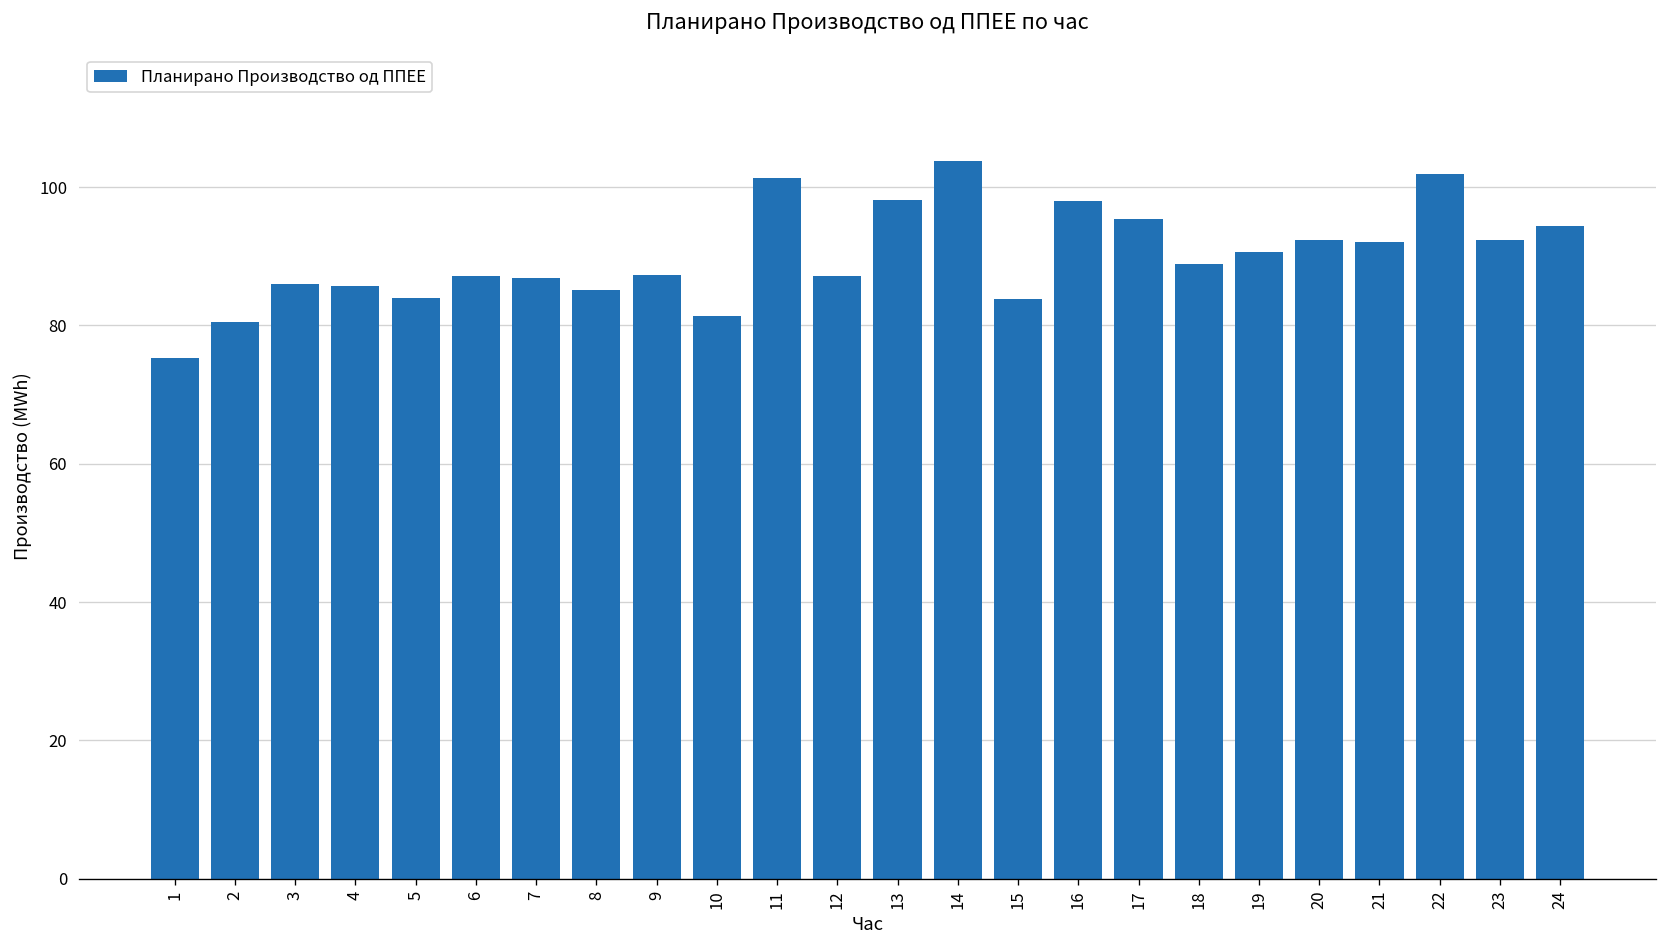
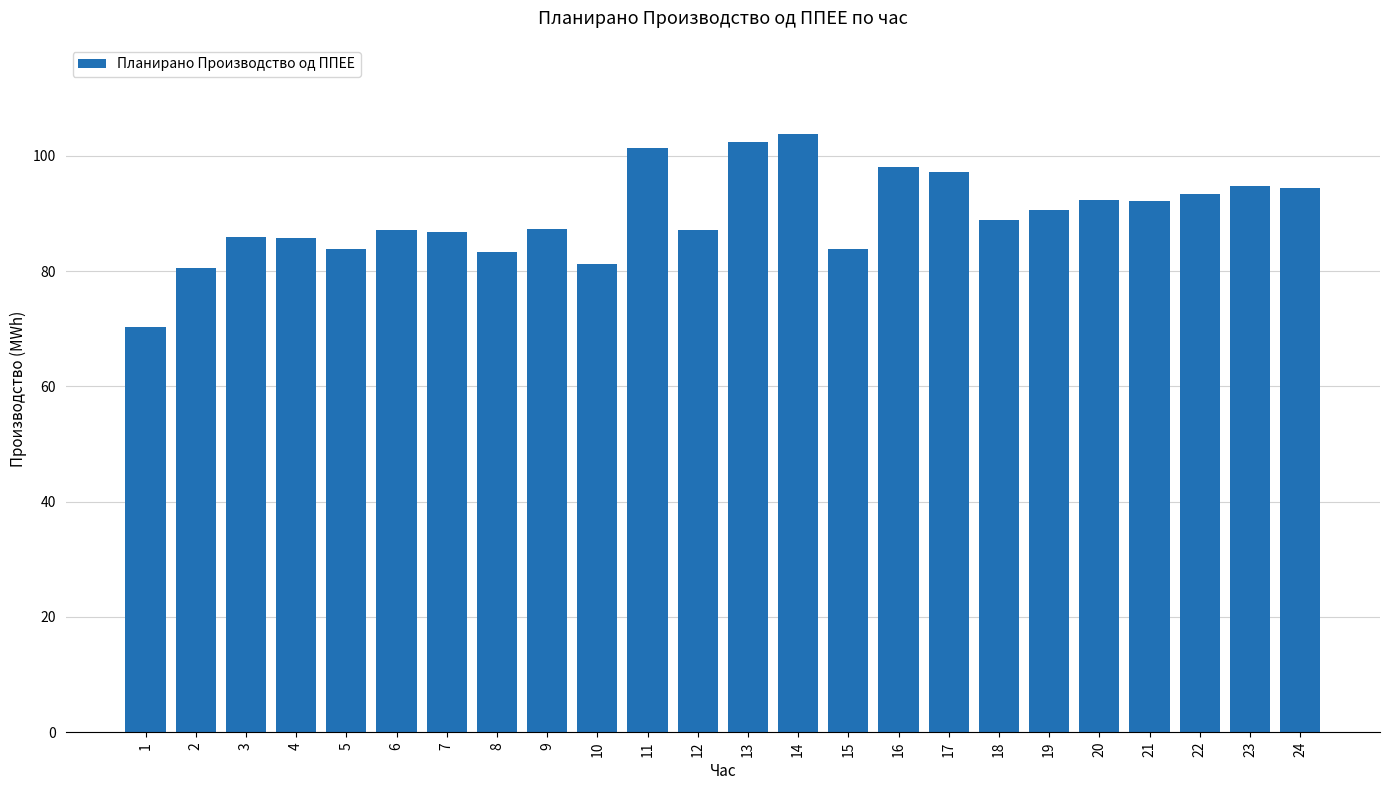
  {
-   "1": 75,
+   "1": 70,
    "2": 81,
    "3": 86,
    "4": 86,
    "5": 84,
    "6": 87,
    "7": 87,
-   "8": 85,
+   "8": 83,
    "9": 87,
    "10": 81,
    "11": 101,
    "12": 87,
-   "13": 98,
+   "13": 102,
    "14": 104,
    "15": 84,
    "16": 98,
-   "17": 95,
+   "17": 97,
    "18": 89,
    "19": 91,
    "20": 92,
    "21": 92,
-   "22": 102,
-   "23": 92,
+   "22": 93,
+   "23": 95,
    "24": 94
  }
